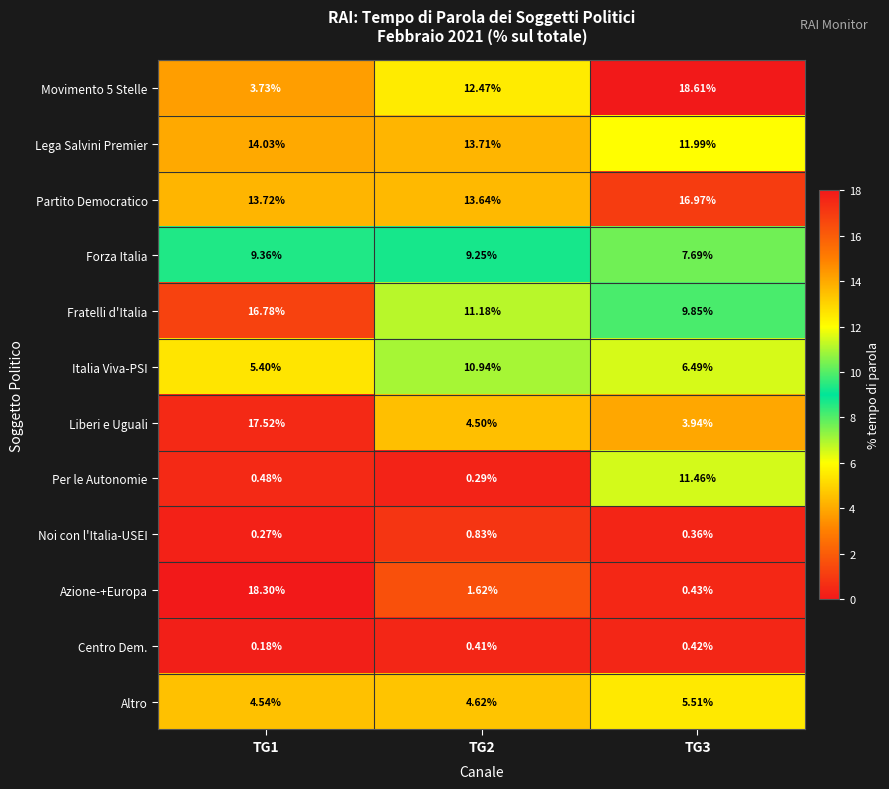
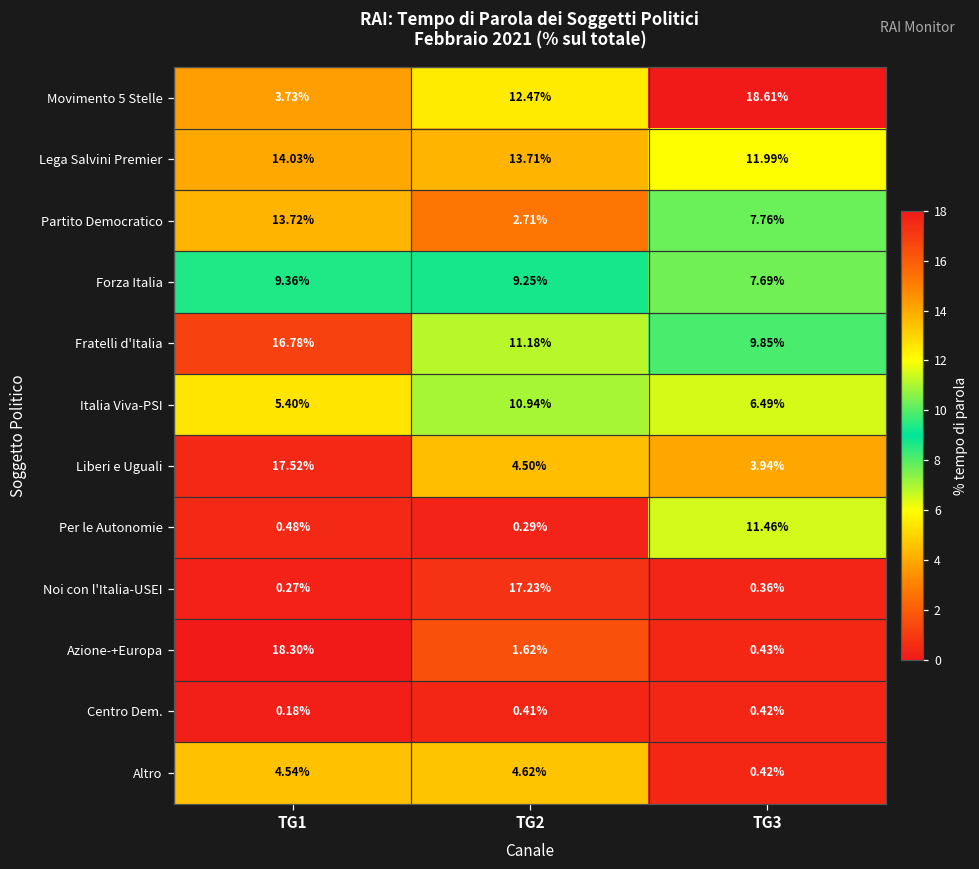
  {
    "Movimento 5 Stelle": {
      "TG1": "3.73%",
      "TG2": "12.47%",
      "TG3": "18.61%"
    },
    "Lega Salvini Premier": {
      "TG1": "14.03%",
      "TG2": "13.71%",
      "TG3": "11.99%"
    },
    "Partito Democratico": {
      "TG1": "13.72%",
-     "TG2": "13.64%",
-     "TG3": "16.97%"
+     "TG2": "2.71%",
+     "TG3": "7.76%"
    },
    "Forza Italia": {
      "TG1": "9.36%",
      "TG2": "9.25%",
      "TG3": "7.69%"
    },
    "Fratelli d'Italia": {
      "TG1": "16.78%",
      "TG2": "11.18%",
      "TG3": "9.85%"
    },
    "Italia Viva-PSI": {
      "TG1": "5.40%",
      "TG2": "10.94%",
      "TG3": "6.49%"
    },
    "Liberi e Uguali": {
      "TG1": "17.52%",
      "TG2": "4.50%",
      "TG3": "3.94%"
    },
    "Per le Autonomie": {
      "TG1": "0.48%",
      "TG2": "0.29%",
      "TG3": "11.46%"
    },
    "Noi con l'Italia-USEI": {
      "TG1": "0.27%",
-     "TG2": "0.83%",
+     "TG2": "17.23%",
      "TG3": "0.36%"
    },
    "Azione-+Europa": {
      "TG1": "18.30%",
      "TG2": "1.62%",
      "TG3": "0.43%"
    },
    "Centro Dem.": {
      "TG1": "0.18%",
      "TG2": "0.41%",
      "TG3": "0.42%"
    },
    "Altro": {
      "TG1": "4.54%",
      "TG2": "4.62%",
-     "TG3": "5.51%"
+     "TG3": "0.42%"
    }
  }
